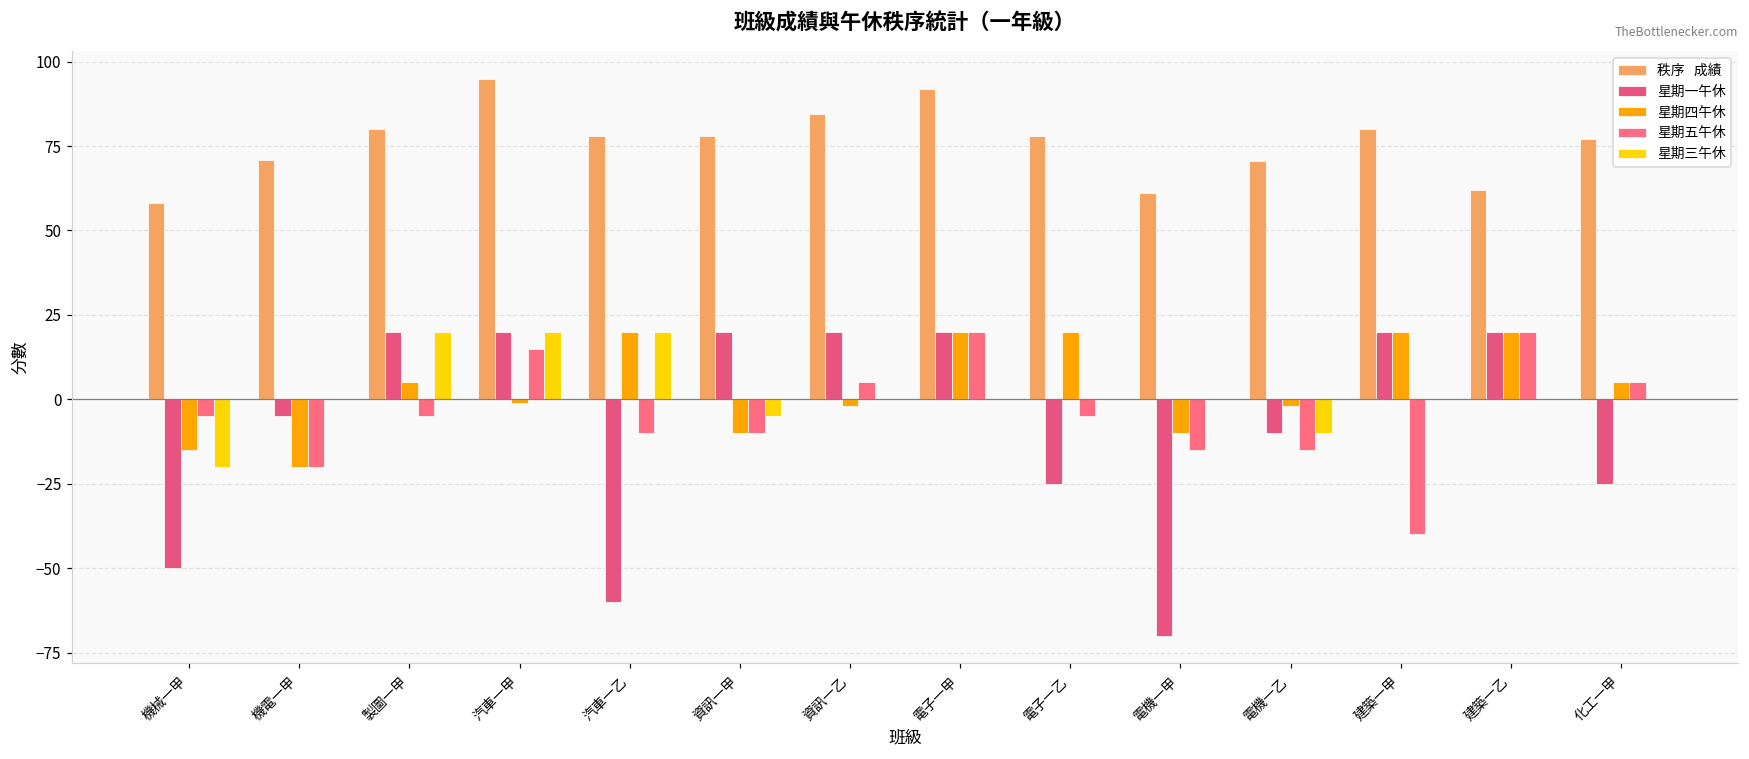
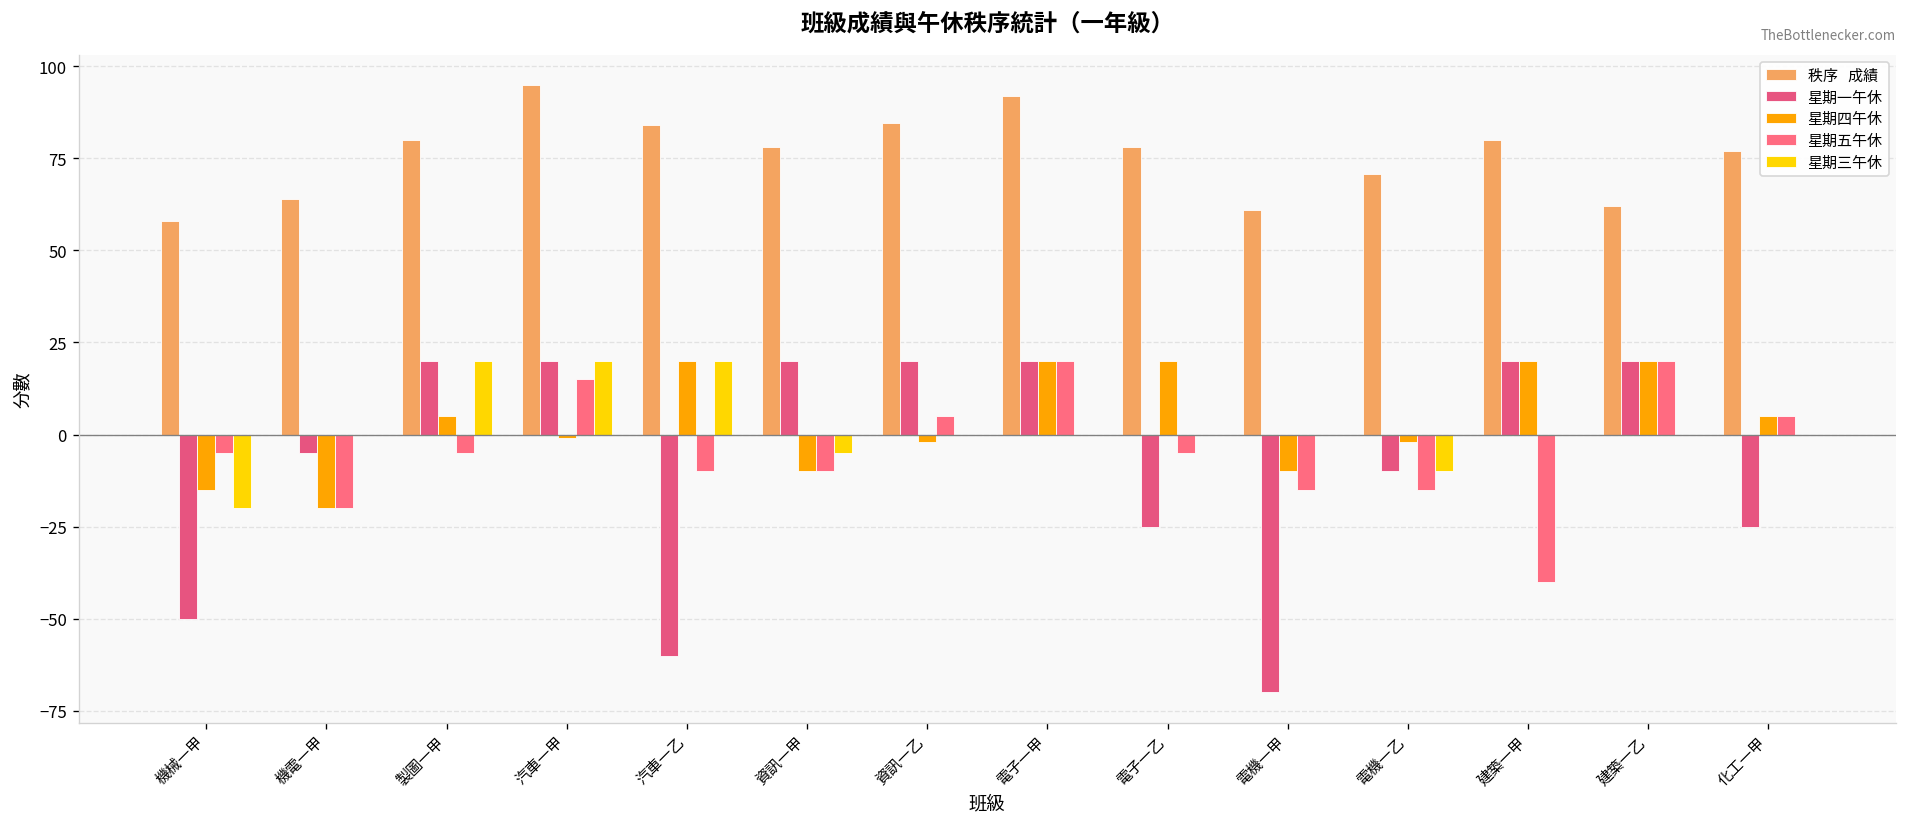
  {
    "秩序 成績": {
      "機械一甲": 58,
-     "機電一甲": 71,
+     "機電一甲": 64,
      "製圖一甲": 80,
      "汽車一甲": 95,
-     "汽車一乙": 78,
+     "汽車一乙": 84,
      "資訊一甲": 78,
      "資訊一乙": 85,
      "電子一甲": 92,
      "電子一乙": 78,
      "電機一甲": 61,
      "電機一乙": 71,
      "建築一甲": 80,
      "建築一乙": 62,
      "化工一甲": 77
    }
  }
